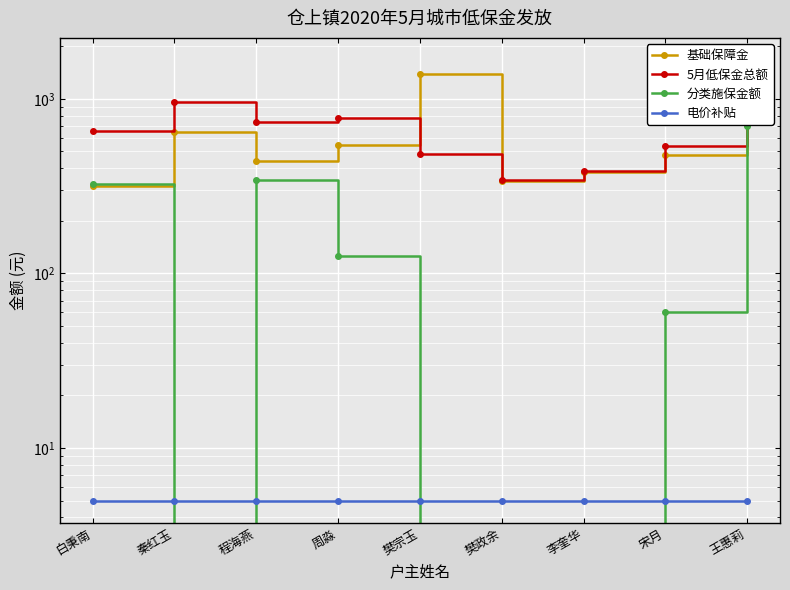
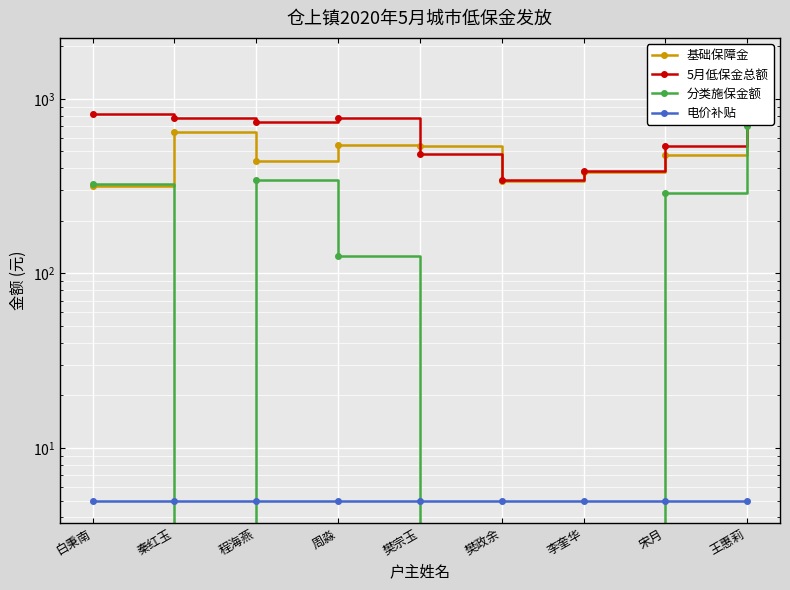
  {
    "基础保障金": {
      "秦红玉": 640,
      "程海燕": 440,
      "周淼": 550,
-     "樊宗玉": 1400,
+     "樊宗玉": 540,
      "宋月": 480
    },
    "5月低保金总额": {
-     "白秉南": 660,
-     "秦红玉": 1000,
+     "白秉南": 800,
+     "秦红玉": 800,
      "程海燕": 740,
      "周淼": 800,
      "樊宗玉": 480,
      "宋月": 530
    },
    "分类施保金额": {
      "程海燕": 340,
      "周淼": 130,
-     "宋月": 60,
+     "宋月": 290,
      "王惠莉": 700
    },
    "电价补贴": {
      "白秉南": 5,
      "秦红玉": 5,
      "程海燕": 5,
      "周淼": 5,
      "樊宗玉": 5,
      "樊政余": 5,
      "李奎华": 5,
      "宋月": 5,
      "王惠莉": 5
    }
  }
